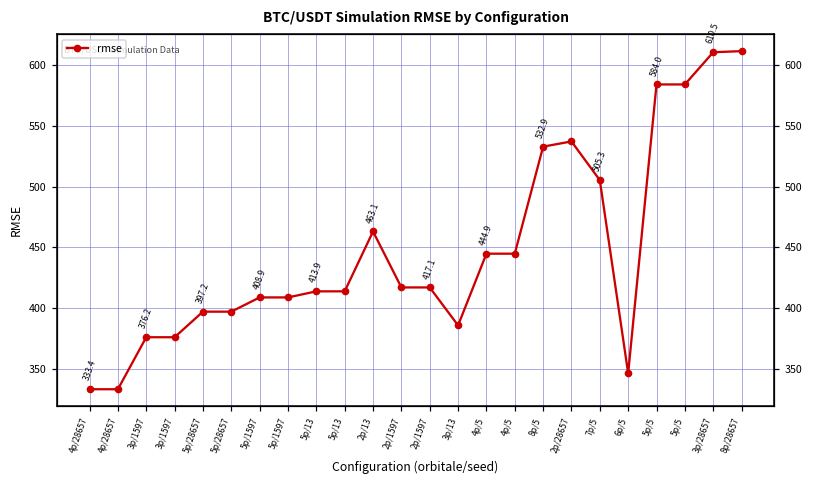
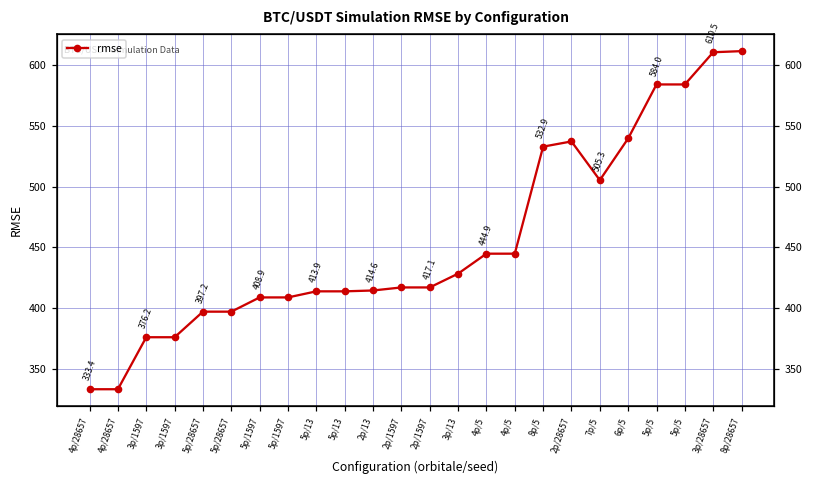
  {
-   "2p/13": 463.1,
-   "3p/13": 386,
+   "2p/13": 414.6,
+   "3p/13": 428,
    "8p/5": 532.9,
    "7p/5": 505.3,
-   "6p/5": 347,
+   "6p/5": 540,
    "3p/28657": 610.5
  }
